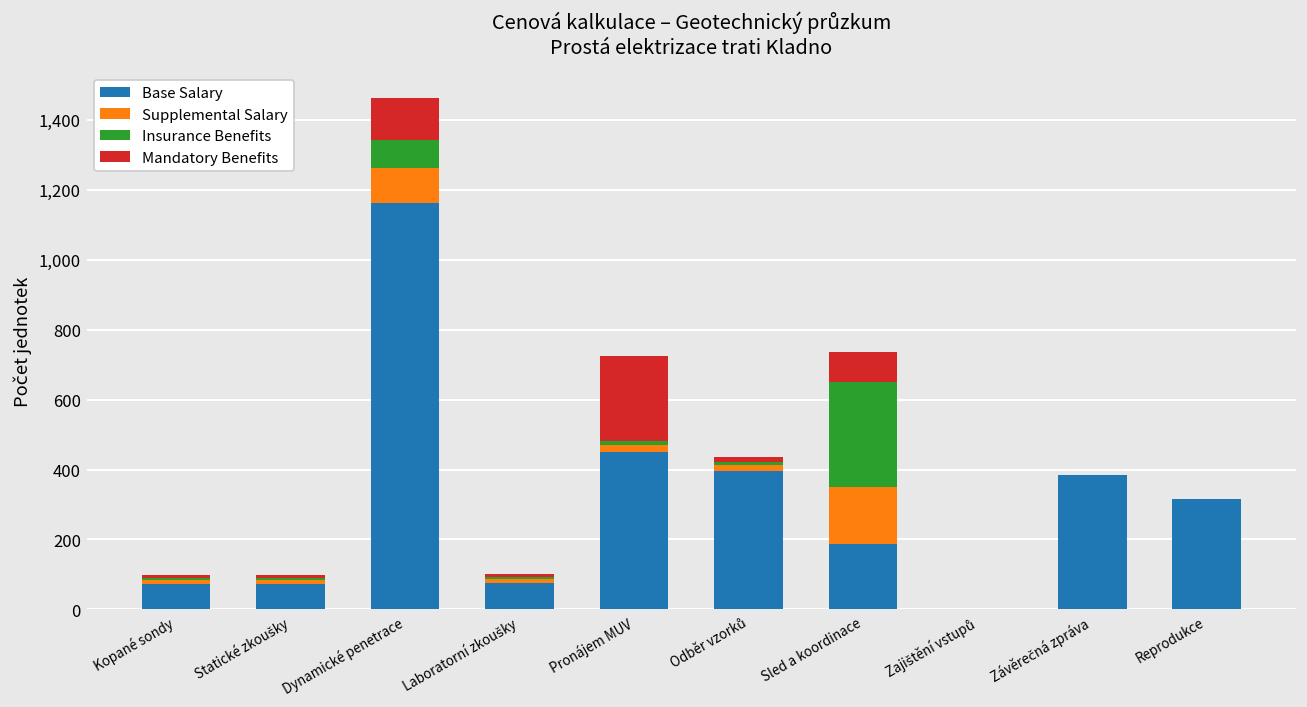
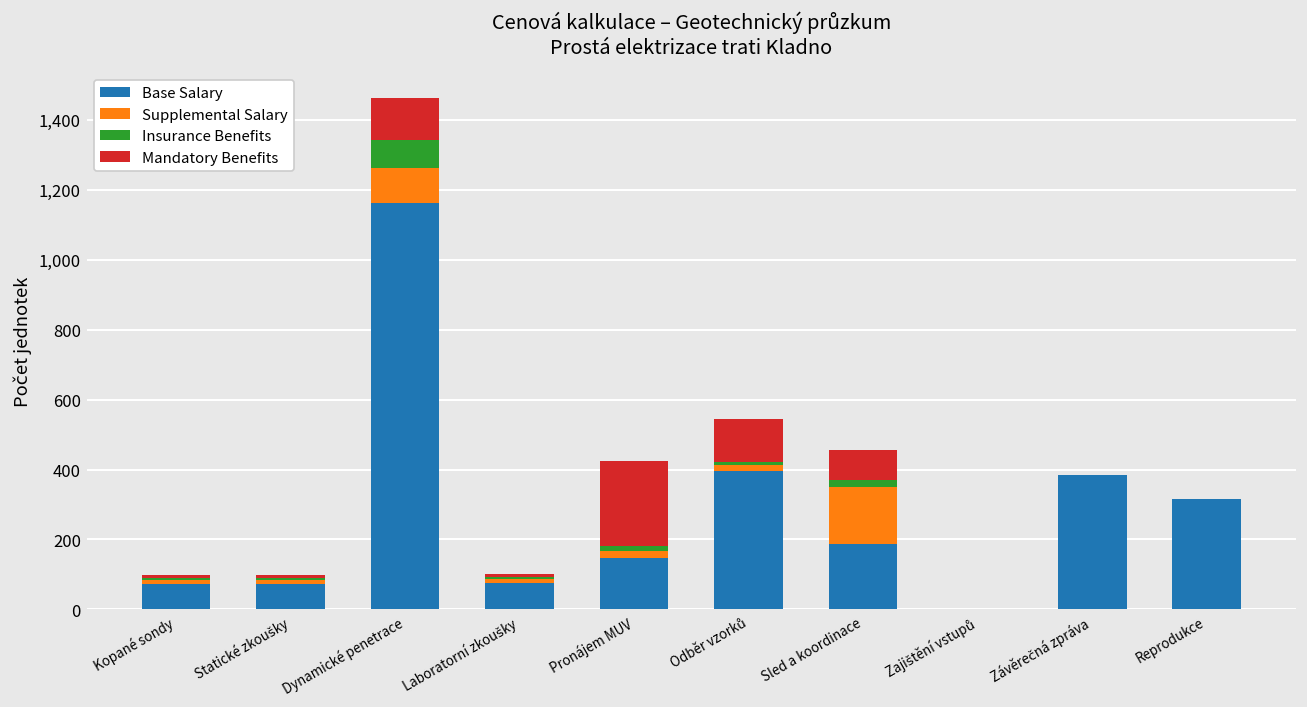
  {
    "Base Salary": {
      "Kopané sondy": "70",
      "Statické zkoušky": "70",
      "Dynamické penetrace": "1,160",
      "Laboratorní zkoušky": "80",
-     "Pronájem MUV": "450",
+     "Pronájem MUV": "150",
      "Odběr vzorků": "400",
      "Sled a koordinace": "190",
      "Závěrečná zpráva": "390",
      "Reprodukce": "320"
    },
    "Supplemental Salary": {
      "Kopané sondy": "10",
      "Statické zkoušky": "10",
      "Dynamické penetrace": "100",
      "Laboratorní zkoušky": "10",
      "Pronájem MUV": "20",
      "Odběr vzorků": "20",
      "Sled a koordinace": "160",
      "Zajištění vstupů": "0",
      "Závěrečná zpráva": "0",
      "Reprodukce": "0"
    },
    "Insurance Benefits": {
      "Dynamické penetrace": "80",
      "Pronájem MUV": "10",
      "Odběr vzorků": "10",
-     "Sled a koordinace": "300",
+     "Sled a koordinace": "20",
      "Zajištění vstupů": "0",
      "Závěrečná zpráva": "0",
      "Reprodukce": "0"
    },
    "Mandatory Benefits": {
      "Dynamické penetrace": "120",
      "Laboratorní zkoušky": "10",
      "Pronájem MUV": "240",
-     "Odběr vzorků": "10",
+     "Odběr vzorků": "120",
      "Sled a koordinace": "90",
      "Zajištění vstupů": "0",
      "Závěrečná zpráva": "0",
      "Reprodukce": "0"
    }
  }
